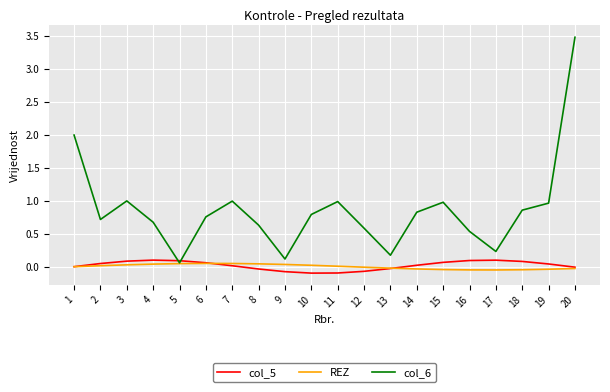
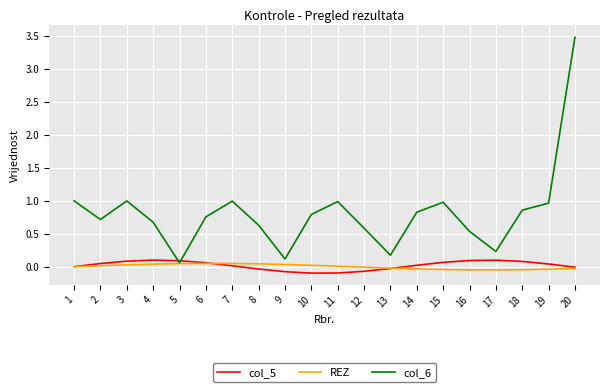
  {
    "col_5": {
      "3": 0.1,
      "4": 0.1,
      "8": 0,
      "9": -0.1,
      "10": -0.1,
      "11": -0.1,
      "12": -0.1,
      "14": 0,
      "15": 0.1,
      "16": 0.1,
      "17": 0.1,
      "18": 0.1,
      "19": 0.0
    },
    "REZ": {
      "3": 0,
      "4": 0.0,
      "8": 0.0,
      "9": 0,
      "10": 0,
      "11": 0,
      "12": 0,
      "14": 0,
      "15": 0.0,
      "16": 0.0,
      "17": 0.0,
      "18": 0.0,
      "19": 0.0
    },
    "col_6": {
-     "1": 2,
+     "1": 1,
      "2": 0.7,
      "3": 1,
      "4": 0.7,
      "6": 0.8,
      "7": 1,
      "8": 0.6,
      "9": 0.1,
      "10": 0.8,
      "11": 1,
      "12": 0.6,
      "13": 0.2,
      "14": 0.8,
      "15": 1,
      "16": 0.5,
      "17": 0.2,
      "18": 0.9,
      "19": 1,
      "20": 3.5
    }
  }
